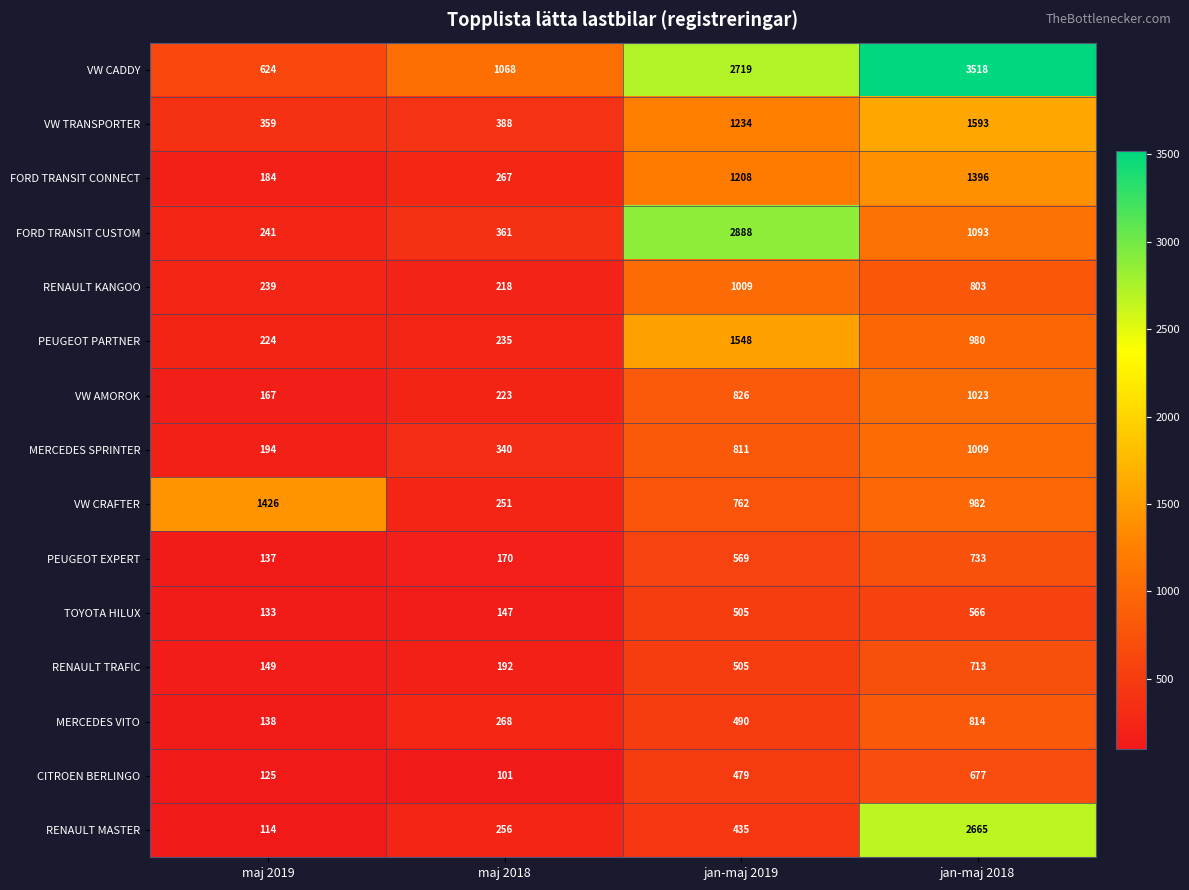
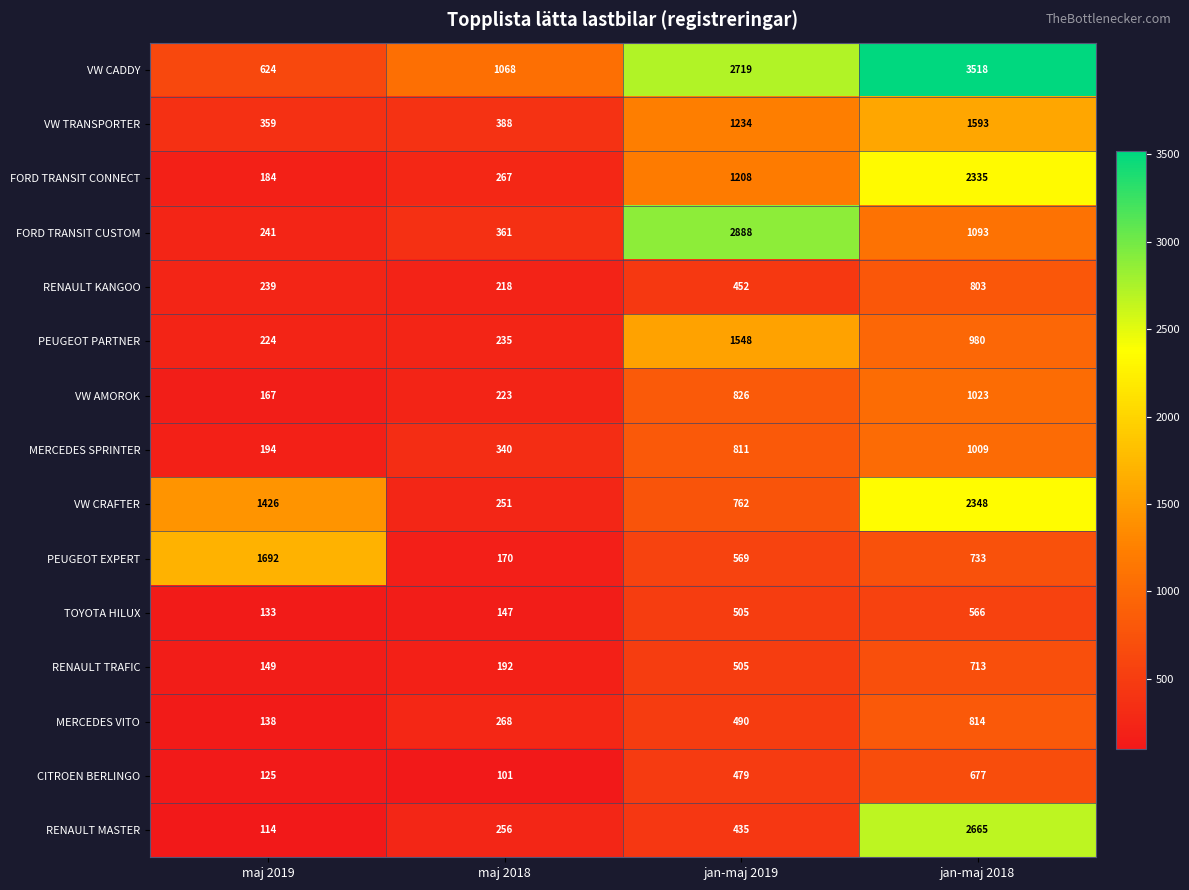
  {
    "VW CADDY": {
      "maj 2019": 624,
      "maj 2018": 1068,
      "jan-maj 2019": 2719,
      "jan-maj 2018": 3518
    },
    "VW TRANSPORTER": {
      "maj 2019": 359,
      "maj 2018": 388,
      "jan-maj 2019": 1234,
      "jan-maj 2018": 1593
    },
    "FORD TRANSIT CONNECT": {
      "maj 2019": 184,
      "maj 2018": 267,
      "jan-maj 2019": 1208,
-     "jan-maj 2018": 1396
+     "jan-maj 2018": 2335
    },
    "FORD TRANSIT CUSTOM": {
      "maj 2019": 241,
      "maj 2018": 361,
      "jan-maj 2019": 2888,
      "jan-maj 2018": 1093
    },
    "RENAULT KANGOO": {
      "maj 2019": 239,
      "maj 2018": 218,
-     "jan-maj 2019": 1009,
+     "jan-maj 2019": 452,
      "jan-maj 2018": 803
    },
    "PEUGEOT PARTNER": {
      "maj 2019": 224,
      "maj 2018": 235,
      "jan-maj 2019": 1548,
      "jan-maj 2018": 980
    },
    "VW AMOROK": {
      "maj 2019": 167,
      "maj 2018": 223,
      "jan-maj 2019": 826,
      "jan-maj 2018": 1023
    },
    "MERCEDES SPRINTER": {
      "maj 2019": 194,
      "maj 2018": 340,
      "jan-maj 2019": 811,
      "jan-maj 2018": 1009
    },
    "VW CRAFTER": {
      "maj 2019": 1426,
      "maj 2018": 251,
      "jan-maj 2019": 762,
-     "jan-maj 2018": 982
+     "jan-maj 2018": 2348
    },
    "PEUGEOT EXPERT": {
-     "maj 2019": 137,
+     "maj 2019": 1692,
      "maj 2018": 170,
      "jan-maj 2019": 569,
      "jan-maj 2018": 733
    },
    "TOYOTA HILUX": {
      "maj 2019": 133,
      "maj 2018": 147,
      "jan-maj 2019": 505,
      "jan-maj 2018": 566
    },
    "RENAULT TRAFIC": {
      "maj 2019": 149,
      "maj 2018": 192,
      "jan-maj 2019": 505,
      "jan-maj 2018": 713
    },
    "MERCEDES VITO": {
      "maj 2019": 138,
      "maj 2018": 268,
      "jan-maj 2019": 490,
      "jan-maj 2018": 814
    },
    "CITROEN BERLINGO": {
      "maj 2019": 125,
      "maj 2018": 101,
      "jan-maj 2019": 479,
      "jan-maj 2018": 677
    },
    "RENAULT MASTER": {
      "maj 2019": 114,
      "maj 2018": 256,
      "jan-maj 2019": 435,
      "jan-maj 2018": 2665
    }
  }
